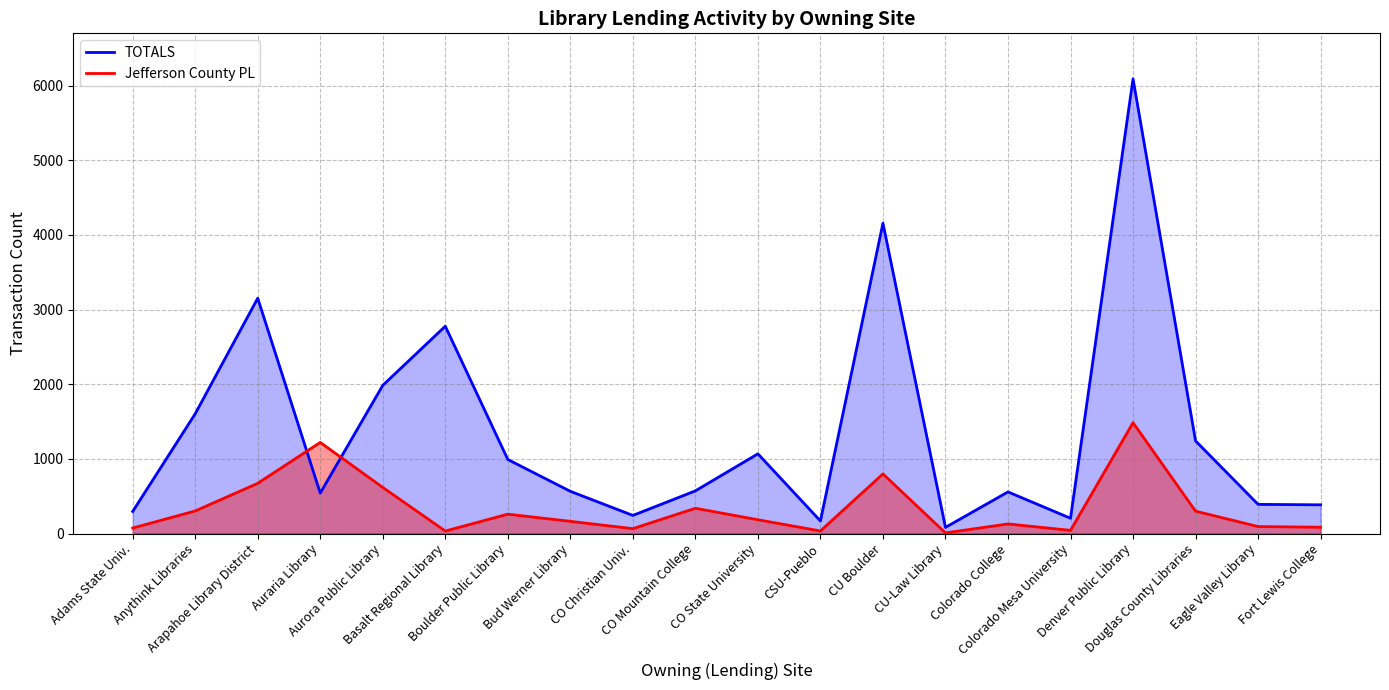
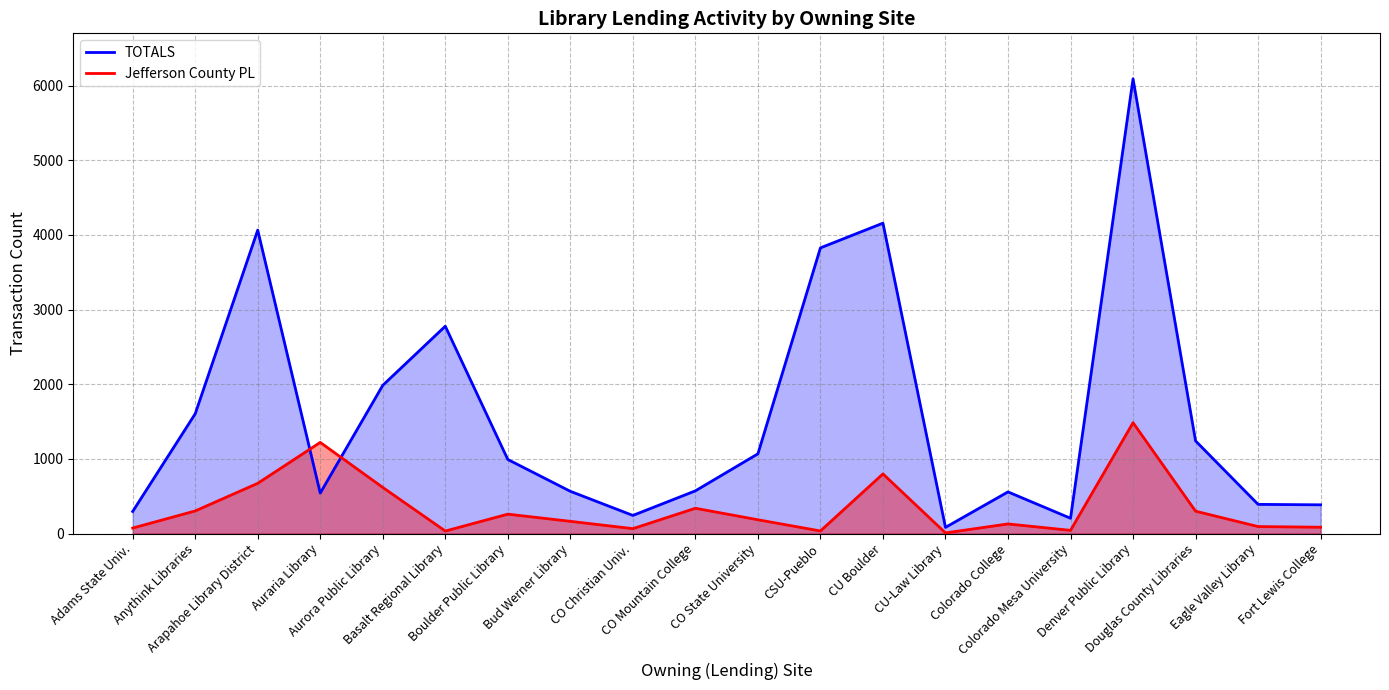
  {
    "TOTALS": {
      "Adams State Univ.": 300,
      "Anythink Libraries": 1600,
-     "Arapahoe Library District": 3200,
+     "Arapahoe Library District": 4100,
      "Auraria Library": 500,
      "Aurora Public Library": 2000,
      "Basalt Regional Library": 2800,
      "Boulder Public Library": 1000,
      "Bud Werner Library": 600,
      "CO Christian Univ.": 200,
      "CO Mountain College": 600,
      "CO State University": 1100,
-     "CSU-Pueblo": 200,
+     "CSU-Pueblo": 3800,
      "CU Boulder": 4200,
      "CU-Law Library": 100,
      "Colorado College": 600,
      "Colorado Mesa University": 200,
      "Denver Public Library": 6100,
      "Douglas County Libraries": 1200,
      "Eagle Valley Library": 400,
      "Fort Lewis College": 400
    },
    "Jefferson County PL": {
      "Adams State Univ.": 100,
      "Anythink Libraries": 300,
      "Arapahoe Library District": 700,
      "Auraria Library": 1200,
      "Aurora Public Library": 600,
      "Basalt Regional Library": 0,
      "Boulder Public Library": 300,
      "Bud Werner Library": 200,
      "CO Christian Univ.": 100,
      "CO Mountain College": 300,
      "CO State University": 200,
      "CSU-Pueblo": 0,
      "CU Boulder": 800,
      "CU-Law Library": 0,
      "Colorado College": 100,
      "Colorado Mesa University": 0,
      "Denver Public Library": 1500,
      "Douglas County Libraries": 300,
      "Eagle Valley Library": 100,
      "Fort Lewis College": 100
    }
  }
